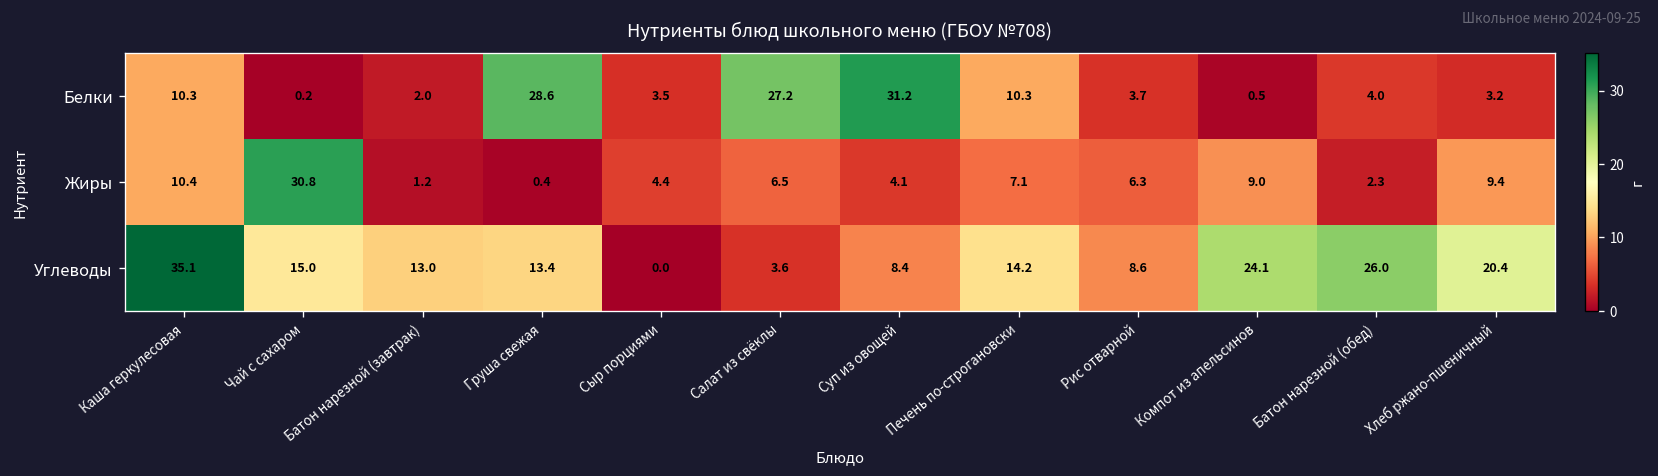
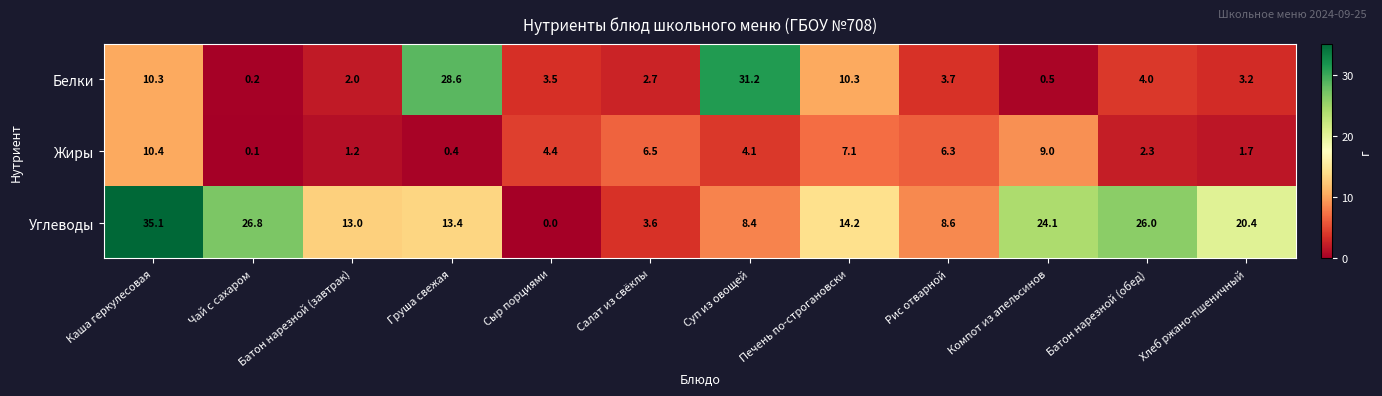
  {
    "Белки": {
      "Каша геркулесовая": 10.3,
      "Чай с сахаром": 0.2,
      "Батон нарезной (завтрак)": 2.0,
      "Груша свежая": 28.6,
      "Сыр порциями": 3.5,
-     "Салат из свёклы": 27.2,
+     "Салат из свёклы": 2.7,
      "Суп из овощей": 31.2,
      "Печень по-строгановски": 10.3,
      "Рис отварной": 3.7,
      "Компот из апельсинов": 0.5,
      "Батон нарезной (обед)": 4.0,
      "Хлеб ржано-пшеничный": 3.2
    },
    "Жиры": {
      "Каша геркулесовая": 10.4,
-     "Чай с сахаром": 30.8,
+     "Чай с сахаром": 0.1,
      "Батон нарезной (завтрак)": 1.2,
      "Груша свежая": 0.4,
      "Сыр порциями": 4.4,
      "Салат из свёклы": 6.5,
      "Суп из овощей": 4.1,
      "Печень по-строгановски": 7.1,
      "Рис отварной": 6.3,
      "Компот из апельсинов": 9.0,
      "Батон нарезной (обед)": 2.3,
-     "Хлеб ржано-пшеничный": 9.4
+     "Хлеб ржано-пшеничный": 1.7
    },
    "Углеводы": {
      "Каша геркулесовая": 35.1,
-     "Чай с сахаром": 15.0,
+     "Чай с сахаром": 26.8,
      "Батон нарезной (завтрак)": 13.0,
      "Груша свежая": 13.4,
      "Сыр порциями": 0.0,
      "Салат из свёклы": 3.6,
      "Суп из овощей": 8.4,
      "Печень по-строгановски": 14.2,
      "Рис отварной": 8.6,
      "Компот из апельсинов": 24.1,
      "Батон нарезной (обед)": 26.0,
      "Хлеб ржано-пшеничный": 20.4
    }
  }
